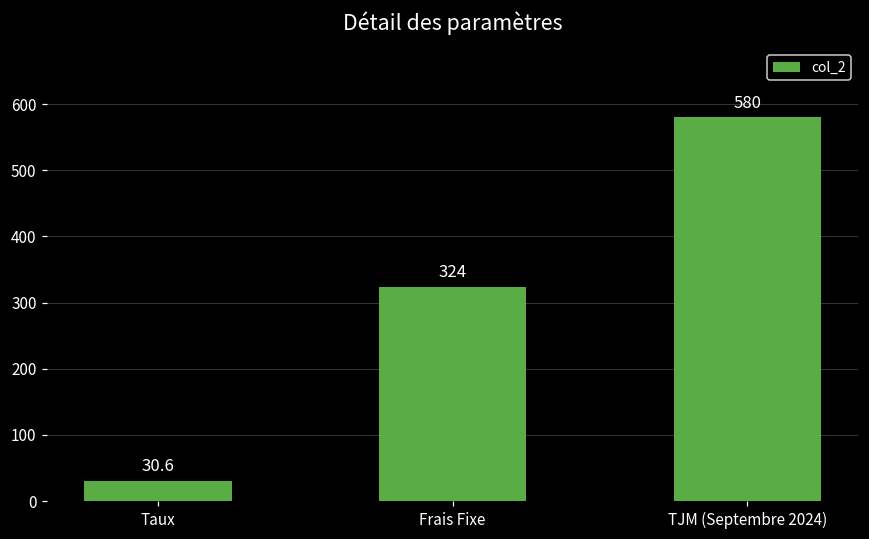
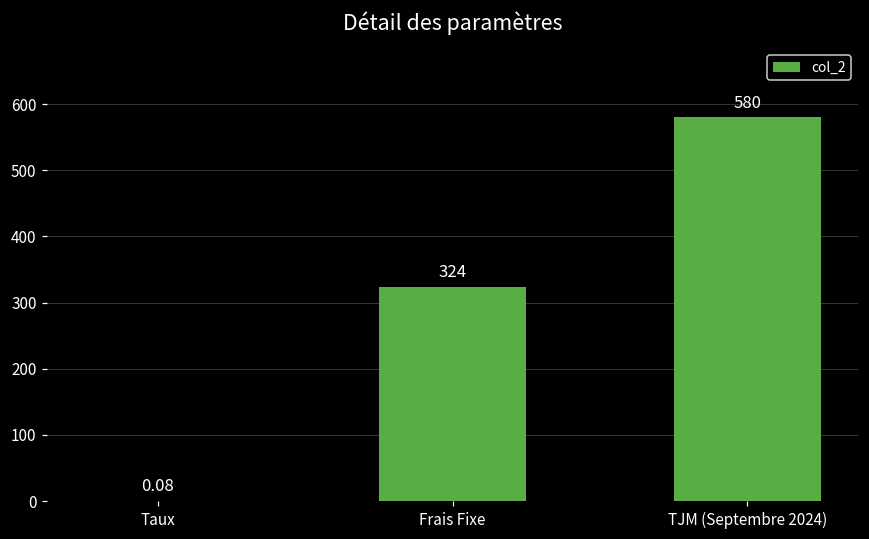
  {
-   "Taux": 30.6,
+   "Taux": 0.08,
    "Frais Fixe": 324,
    "TJM (Septembre 2024)": 580
  }
